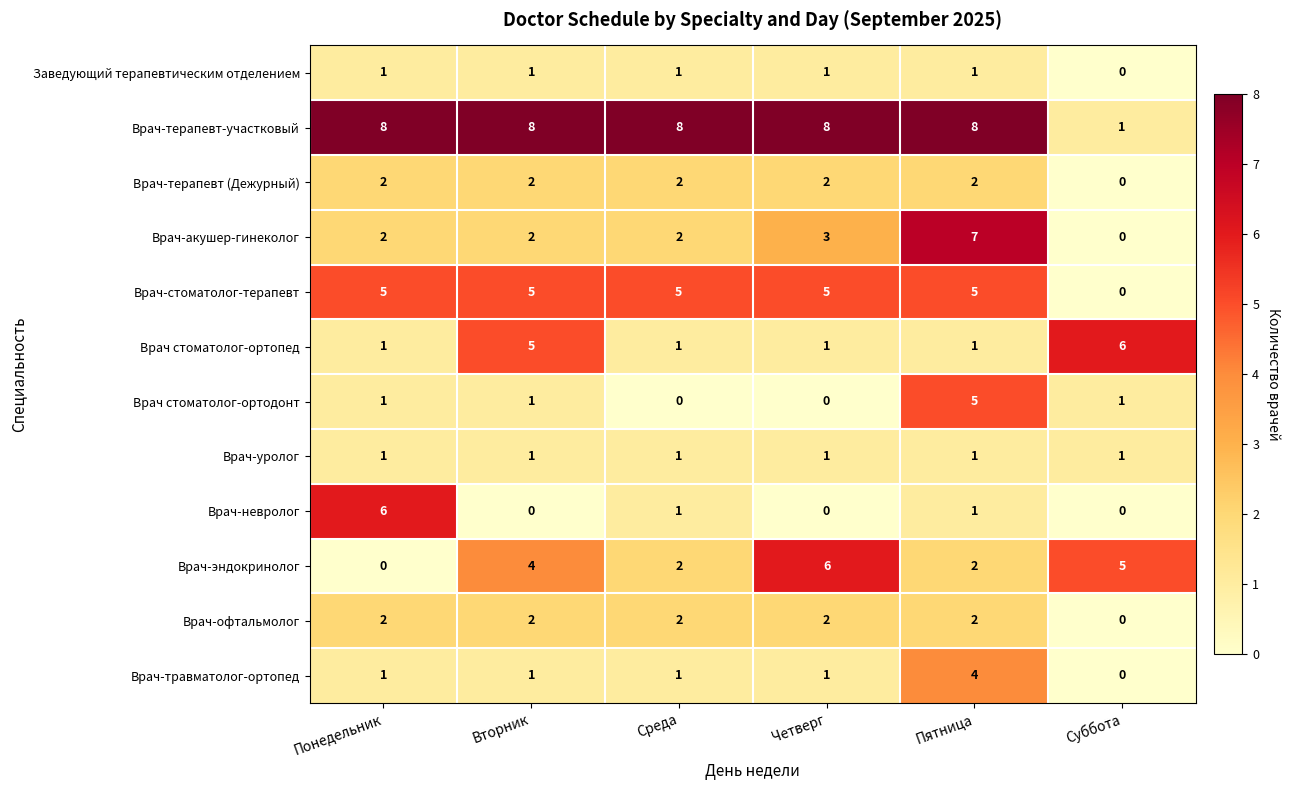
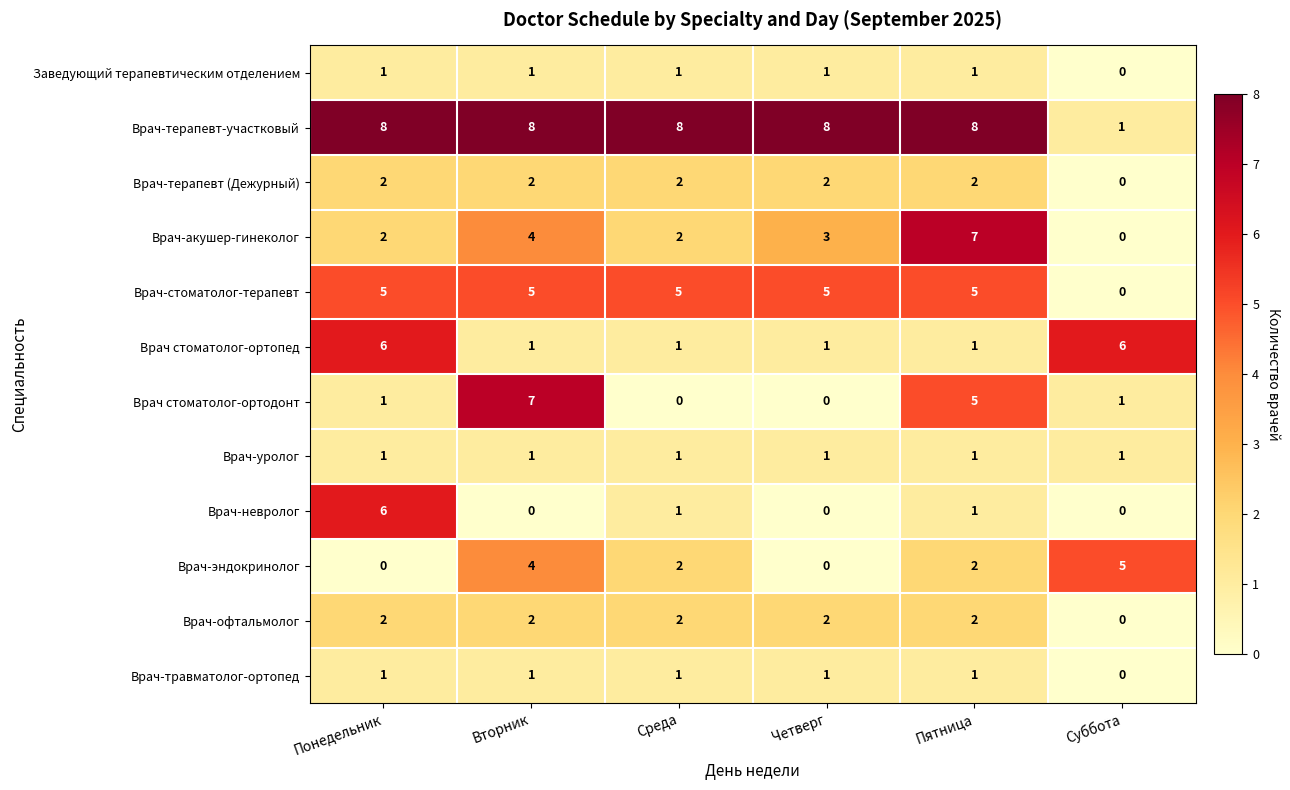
  {
    "Заведующий терапевтическим отделением": {
      "Понедельник": 1,
      "Вторник": 1,
      "Среда": 1,
      "Четверг": 1,
      "Пятница": 1,
      "Суббота": 0
    },
    "Врач-терапевт-участковый": {
      "Понедельник": 8,
      "Вторник": 8,
      "Среда": 8,
      "Четверг": 8,
      "Пятница": 8,
      "Суббота": 1
    },
    "Врач-терапевт (Дежурный)": {
      "Понедельник": 2,
      "Вторник": 2,
      "Среда": 2,
      "Четверг": 2,
      "Пятница": 2,
      "Суббота": 0
    },
    "Врач-акушер-гинеколог": {
      "Понедельник": 2,
-     "Вторник": 2,
+     "Вторник": 4,
      "Среда": 2,
      "Четверг": 3,
      "Пятница": 7,
      "Суббота": 0
    },
    "Врач-стоматолог-терапевт": {
      "Понедельник": 5,
      "Вторник": 5,
      "Среда": 5,
      "Четверг": 5,
      "Пятница": 5,
      "Суббота": 0
    },
    "Врач стоматолог-ортопед": {
-     "Понедельник": 1,
-     "Вторник": 5,
+     "Понедельник": 6,
+     "Вторник": 1,
      "Среда": 1,
      "Четверг": 1,
      "Пятница": 1,
      "Суббота": 6
    },
    "Врач стоматолог-ортодонт": {
      "Понедельник": 1,
-     "Вторник": 1,
+     "Вторник": 7,
      "Среда": 0,
      "Четверг": 0,
      "Пятница": 5,
      "Суббота": 1
    },
    "Врач-уролог": {
      "Понедельник": 1,
      "Вторник": 1,
      "Среда": 1,
      "Четверг": 1,
      "Пятница": 1,
      "Суббота": 1
    },
    "Врач-невролог": {
      "Понедельник": 6,
      "Вторник": 0,
      "Среда": 1,
      "Четверг": 0,
      "Пятница": 1,
      "Суббота": 0
    },
    "Врач-эндокринолог": {
      "Понедельник": 0,
      "Вторник": 4,
      "Среда": 2,
-     "Четверг": 6,
+     "Четверг": 0,
      "Пятница": 2,
      "Суббота": 5
    },
    "Врач-офтальмолог": {
      "Понедельник": 2,
      "Вторник": 2,
      "Среда": 2,
      "Четверг": 2,
      "Пятница": 2,
      "Суббота": 0
    },
    "Врач-травматолог-ортопед": {
      "Понедельник": 1,
      "Вторник": 1,
      "Среда": 1,
      "Четверг": 1,
-     "Пятница": 4,
+     "Пятница": 1,
      "Суббота": 0
    }
  }
